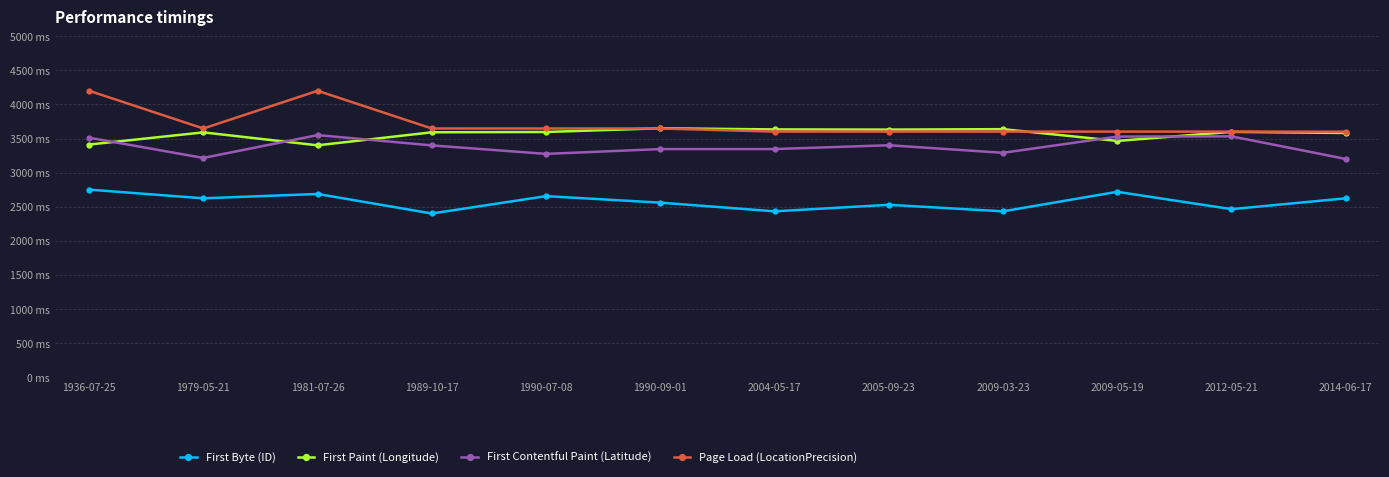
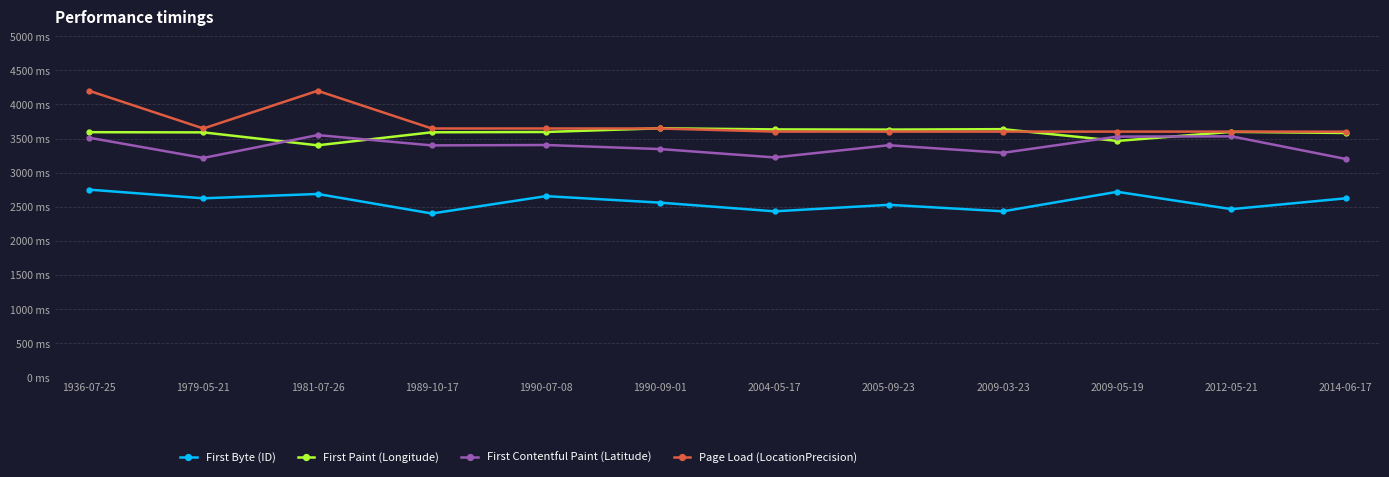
  {
    "First Byte (ID)": {
      "1936-07-25": "2800 ms",
      "1979-05-21": "2600 ms",
      "1981-07-26": "2700 ms",
      "1989-10-17": "2400 ms",
      "1990-07-08": "2700 ms",
      "1990-09-01": "2600 ms",
      "2004-05-17": "2400 ms",
      "2005-09-23": "2500 ms",
      "2009-03-23": "2400 ms",
      "2009-05-19": "2700 ms",
      "2012-05-21": "2500 ms",
      "2014-06-17": "2600 ms"
    },
    "First Paint (Longitude)": {
-     "1936-07-25": "3400 ms",
+     "1936-07-25": "3600 ms",
      "1979-05-21": "3600 ms",
      "1981-07-26": "3400 ms",
      "1989-10-17": "3600 ms",
      "1990-07-08": "3600 ms",
      "2009-05-19": "3500 ms"
    },
    "First Contentful Paint (Latitude)": {
      "1936-07-25": "3500 ms",
      "1979-05-21": "3200 ms",
      "1981-07-26": "3600 ms",
      "1989-10-17": "3400 ms",
-     "1990-07-08": "3300 ms",
+     "1990-07-08": "3400 ms",
      "1990-09-01": "3300 ms",
-     "2004-05-17": "3300 ms",
+     "2004-05-17": "3200 ms",
      "2005-09-23": "3400 ms",
      "2009-03-23": "3300 ms",
      "2009-05-19": "3500 ms",
      "2012-05-21": "3500 ms",
      "2014-06-17": "3200 ms"
    },
    "Page Load (LocationPrecision)": {
      "1936-07-25": "4200 ms",
      "1979-05-21": "3600 ms",
      "1981-07-26": "4200 ms",
      "1989-10-17": "3600 ms",
      "1990-07-08": "3600 ms",
      "2009-05-19": "3600 ms"
    }
  }
